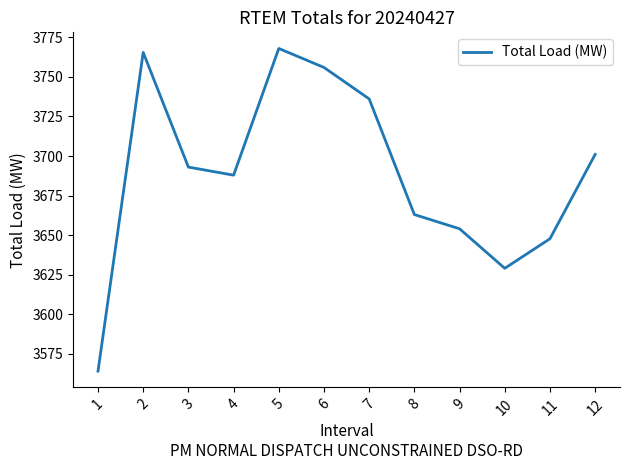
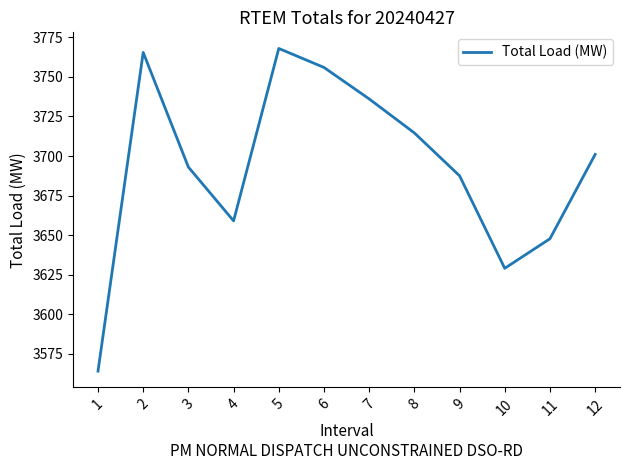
  {
    "1": 3564,
    "2": 3766,
    "3": 3693,
-   "4": 3688,
+   "4": 3659,
    "5": 3768,
    "6": 3756,
    "7": 3736,
-   "8": 3663,
-   "9": 3654,
+   "8": 3715,
+   "9": 3688,
    "10": 3629,
    "11": 3648,
    "12": 3701
  }
